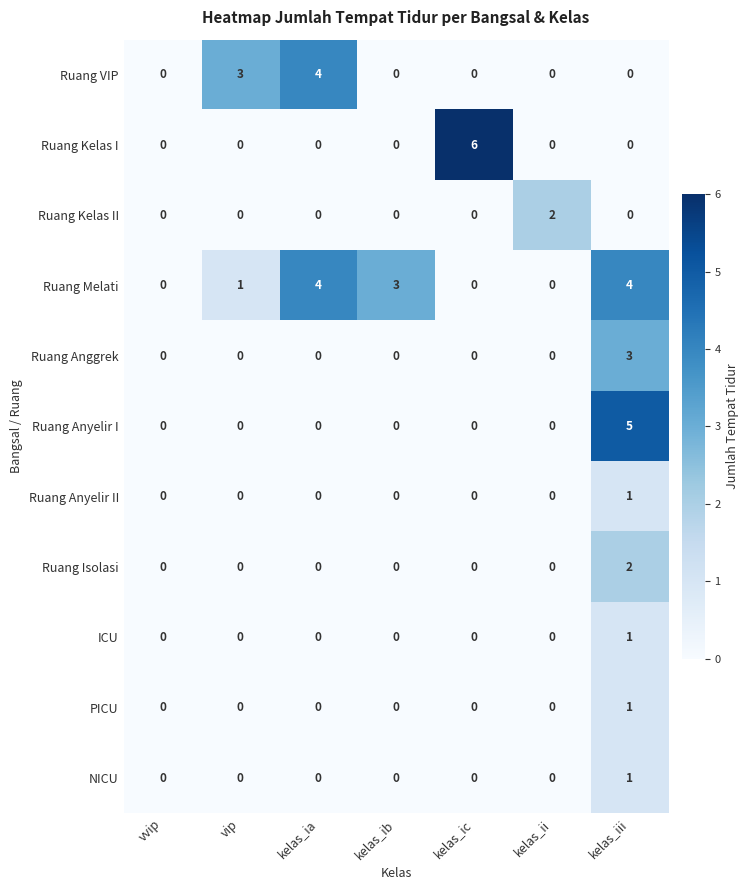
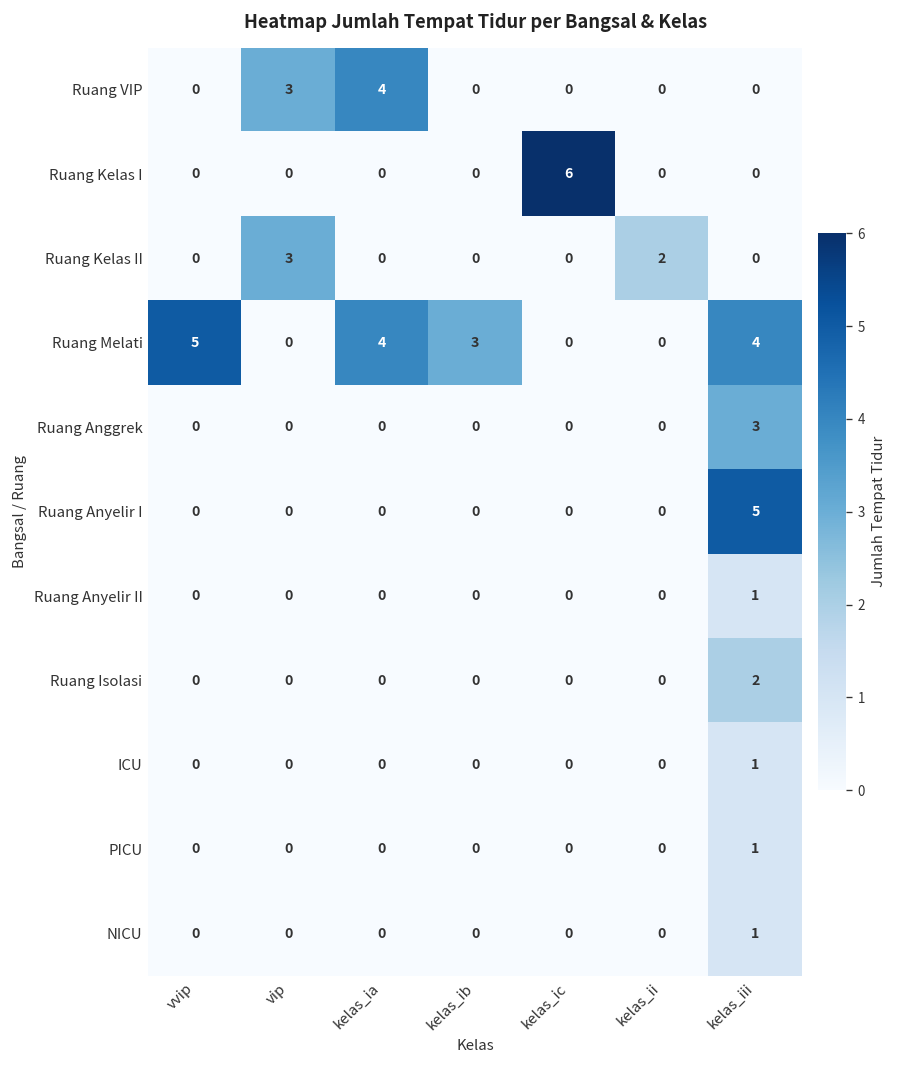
  {
    "Ruang VIP": {
      "vvip": 0,
      "vip": 3,
      "kelas_ia": 4,
      "kelas_ib": 0,
      "kelas_ic": 0,
      "kelas_ii": 0,
      "kelas_iii": 0
    },
    "Ruang Kelas I": {
      "vvip": 0,
      "vip": 0,
      "kelas_ia": 0,
      "kelas_ib": 0,
      "kelas_ic": 6,
      "kelas_ii": 0,
      "kelas_iii": 0
    },
    "Ruang Kelas II": {
      "vvip": 0,
-     "vip": 0,
+     "vip": 3,
      "kelas_ia": 0,
      "kelas_ib": 0,
      "kelas_ic": 0,
      "kelas_ii": 2,
      "kelas_iii": 0
    },
    "Ruang Melati": {
-     "vvip": 0,
-     "vip": 1,
+     "vvip": 5,
+     "vip": 0,
      "kelas_ia": 4,
      "kelas_ib": 3,
      "kelas_ic": 0,
      "kelas_ii": 0,
      "kelas_iii": 4
    },
    "Ruang Anggrek": {
      "vvip": 0,
      "vip": 0,
      "kelas_ia": 0,
      "kelas_ib": 0,
      "kelas_ic": 0,
      "kelas_ii": 0,
      "kelas_iii": 3
    },
    "Ruang Anyelir I": {
      "vvip": 0,
      "vip": 0,
      "kelas_ia": 0,
      "kelas_ib": 0,
      "kelas_ic": 0,
      "kelas_ii": 0,
      "kelas_iii": 5
    },
    "Ruang Anyelir II": {
      "vvip": 0,
      "vip": 0,
      "kelas_ia": 0,
      "kelas_ib": 0,
      "kelas_ic": 0,
      "kelas_ii": 0,
      "kelas_iii": 1
    },
    "Ruang Isolasi": {
      "vvip": 0,
      "vip": 0,
      "kelas_ia": 0,
      "kelas_ib": 0,
      "kelas_ic": 0,
      "kelas_ii": 0,
      "kelas_iii": 2
    },
    "ICU": {
      "vvip": 0,
      "vip": 0,
      "kelas_ia": 0,
      "kelas_ib": 0,
      "kelas_ic": 0,
      "kelas_ii": 0,
      "kelas_iii": 1
    },
    "PICU": {
      "vvip": 0,
      "vip": 0,
      "kelas_ia": 0,
      "kelas_ib": 0,
      "kelas_ic": 0,
      "kelas_ii": 0,
      "kelas_iii": 1
    },
    "NICU": {
      "vvip": 0,
      "vip": 0,
      "kelas_ia": 0,
      "kelas_ib": 0,
      "kelas_ic": 0,
      "kelas_ii": 0,
      "kelas_iii": 1
    }
  }
